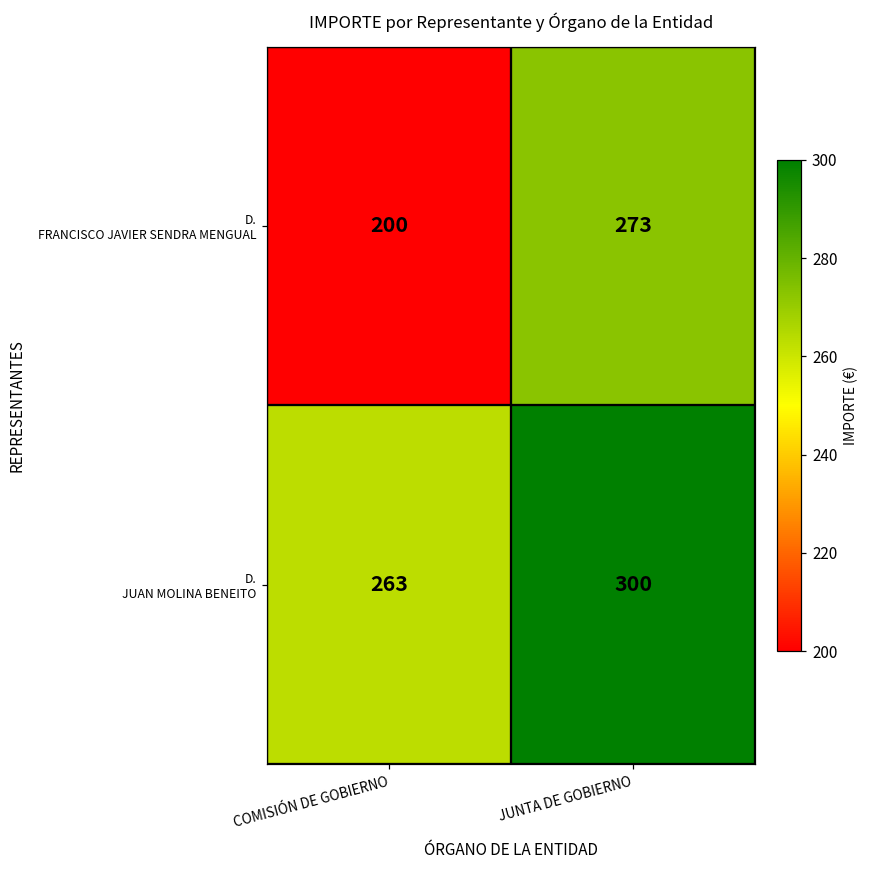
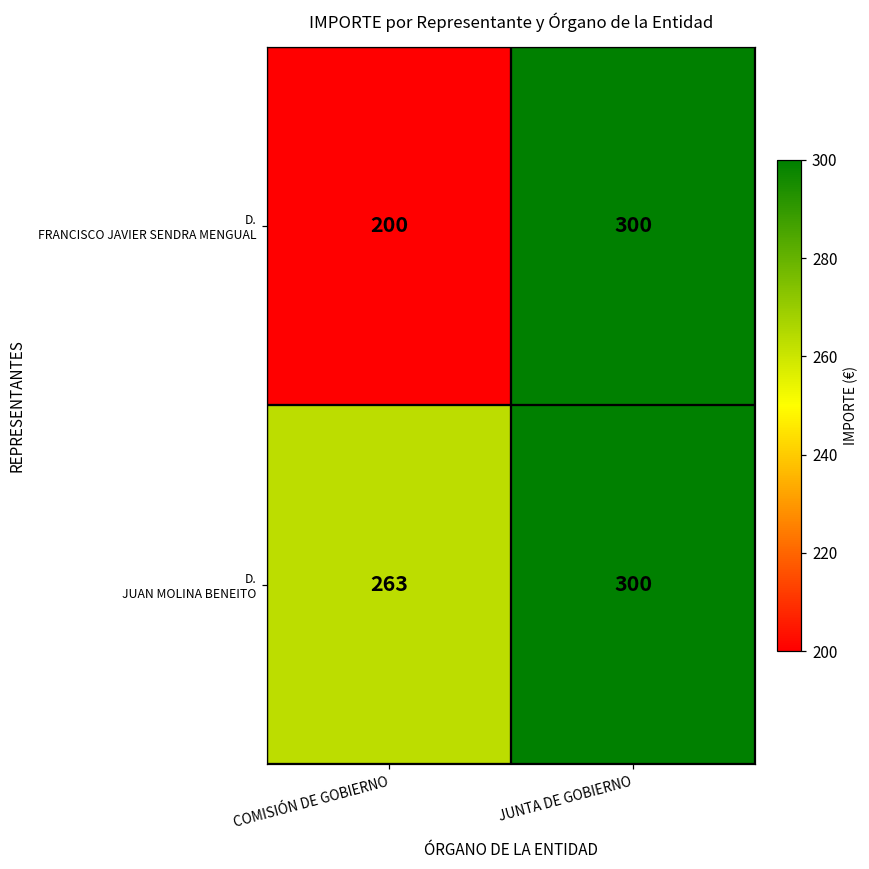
  {
    "D. FRANCISCO JAVIER SENDRA MENGUAL": {
      "COMISIÓN DE GOBIERNO": 200,
-     "JUNTA DE GOBIERNO": 273
+     "JUNTA DE GOBIERNO": 300
    },
    "D. JUAN MOLINA BENEITO": {
      "COMISIÓN DE GOBIERNO": 263,
      "JUNTA DE GOBIERNO": 300
    }
  }
